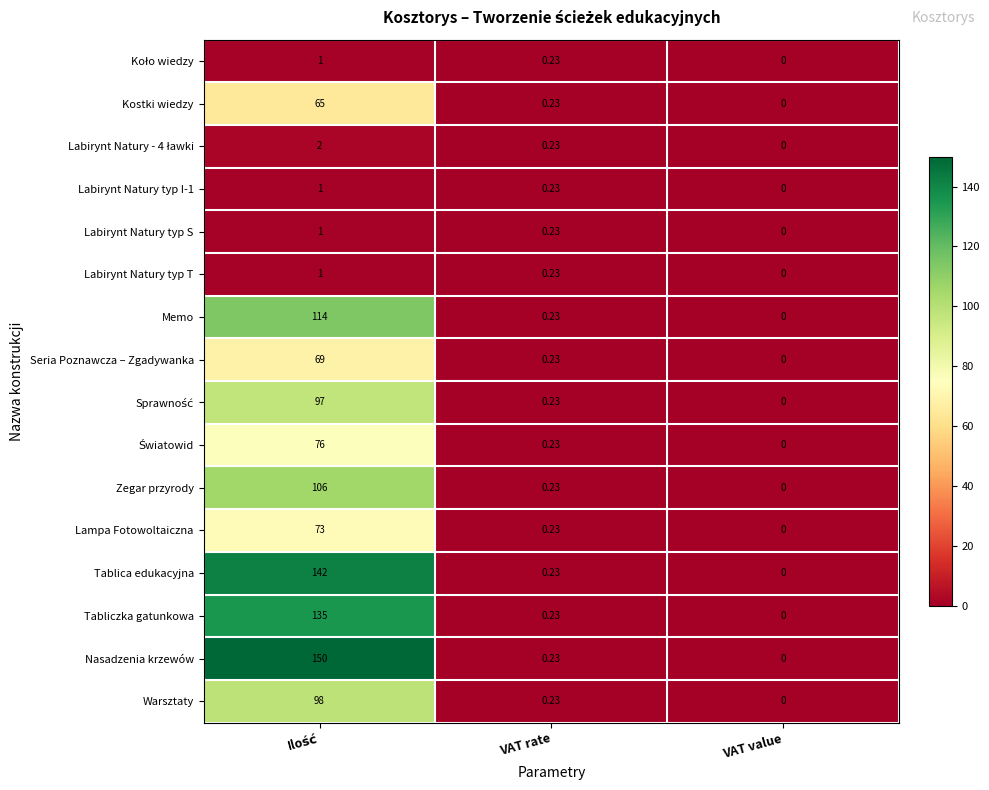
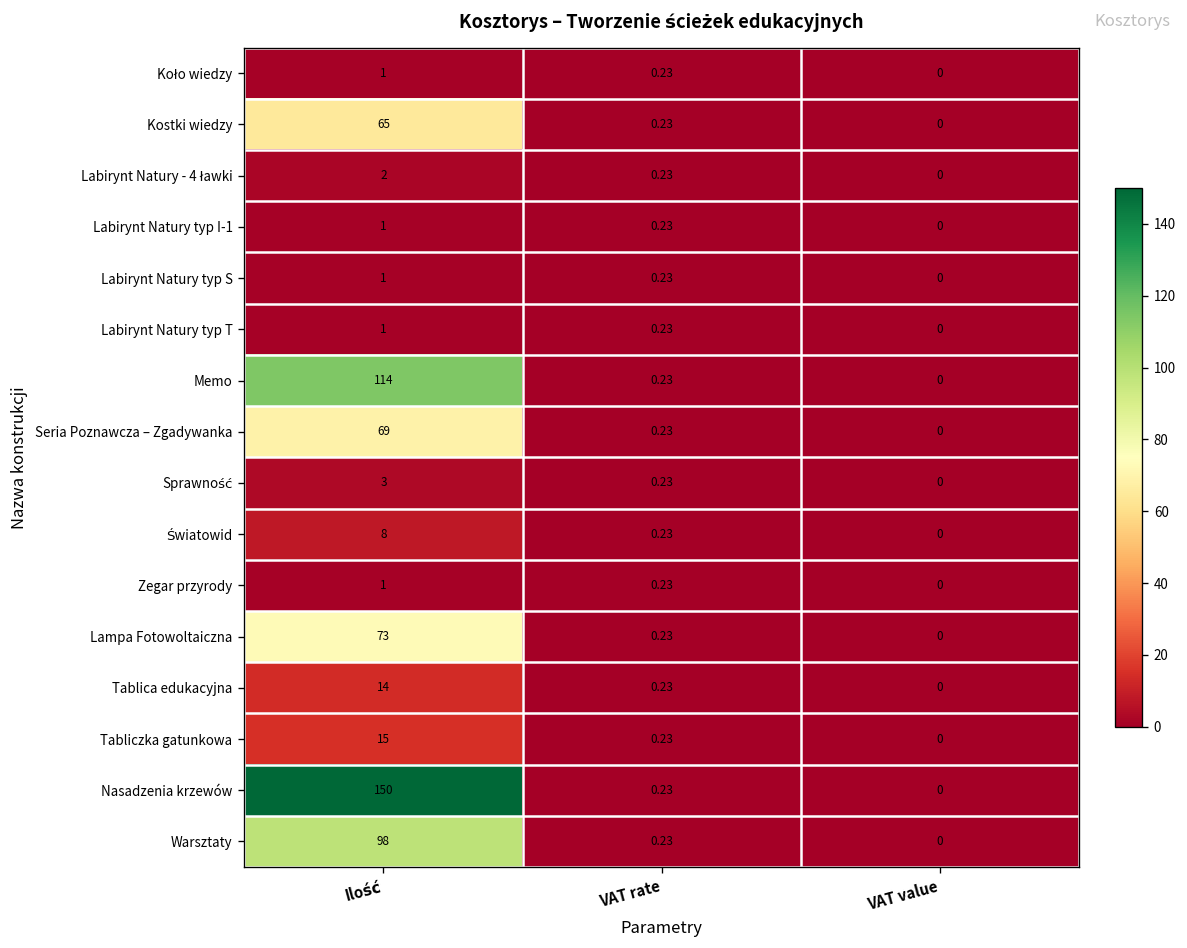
  {
    "Koło wiedzy": {
      "Ilość": 1,
      "VAT rate": 0.23,
      "VAT value": 0
    },
    "Kostki wiedzy": {
      "Ilość": 65,
      "VAT rate": 0.23,
      "VAT value": 0
    },
    "Labirynt Natury - 4 ławki": {
      "Ilość": 2,
      "VAT rate": 0.23,
      "VAT value": 0
    },
    "Labirynt Natury typ I-1": {
      "Ilość": 1,
      "VAT rate": 0.23,
      "VAT value": 0
    },
    "Labirynt Natury typ S": {
      "Ilość": 1,
      "VAT rate": 0.23,
      "VAT value": 0
    },
    "Labirynt Natury typ T": {
      "Ilość": 1,
      "VAT rate": 0.23,
      "VAT value": 0
    },
    "Memo": {
      "Ilość": 114,
      "VAT rate": 0.23,
      "VAT value": 0
    },
    "Seria Poznawcza – Zgadywanka": {
      "Ilość": 69,
      "VAT rate": 0.23,
      "VAT value": 0
    },
    "Sprawność": {
-     "Ilość": 97,
+     "Ilość": 3,
      "VAT rate": 0.23,
      "VAT value": 0
    },
    "Światowid": {
-     "Ilość": 76,
+     "Ilość": 8,
      "VAT rate": 0.23,
      "VAT value": 0
    },
    "Zegar przyrody": {
-     "Ilość": 106,
+     "Ilość": 1,
      "VAT rate": 0.23,
      "VAT value": 0
    },
    "Lampa Fotowoltaiczna": {
      "Ilość": 73,
      "VAT rate": 0.23,
      "VAT value": 0
    },
    "Tablica edukacyjna": {
-     "Ilość": 142,
+     "Ilość": 14,
      "VAT rate": 0.23,
      "VAT value": 0
    },
    "Tabliczka gatunkowa": {
-     "Ilość": 135,
+     "Ilość": 15,
      "VAT rate": 0.23,
      "VAT value": 0
    },
    "Nasadzenia krzewów": {
      "Ilość": 150,
      "VAT rate": 0.23,
      "VAT value": 0
    },
    "Warsztaty": {
      "Ilość": 98,
      "VAT rate": 0.23,
      "VAT value": 0
    }
  }
